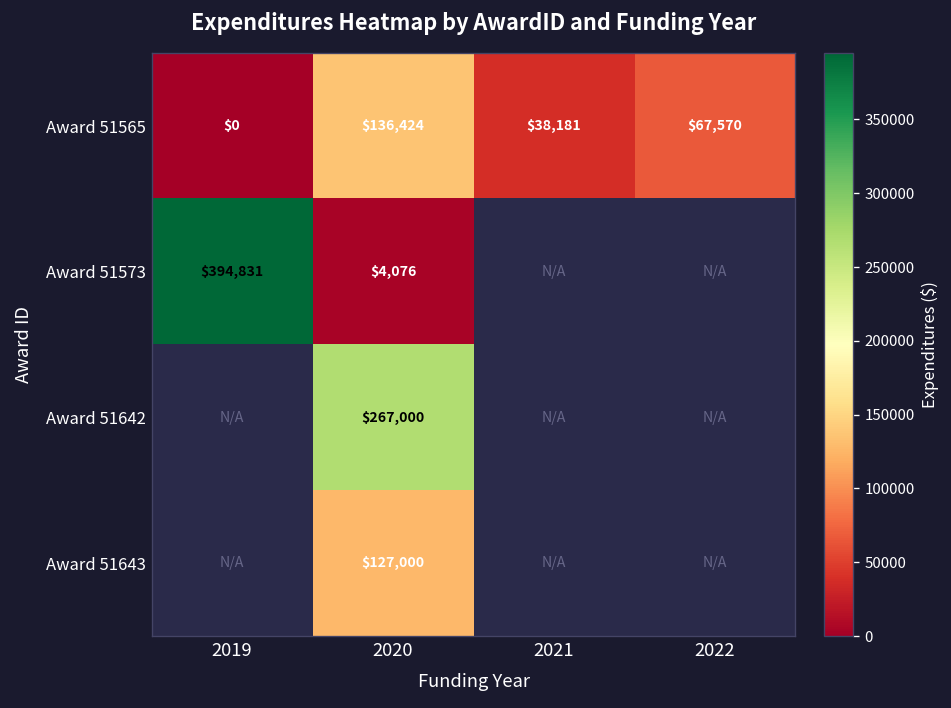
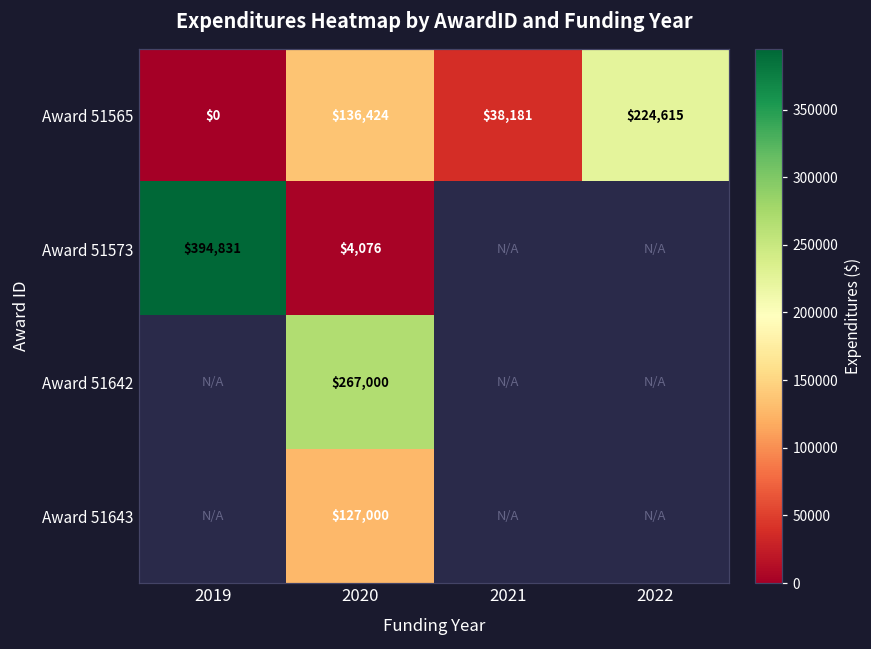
  {
    "Award 51565": {
      "2019": "$0",
      "2020": "$136,424",
      "2021": "$38,181",
-     "2022": "$67,570"
+     "2022": "$224,615"
    },
    "Award 51573": {
      "2019": "$394,831",
      "2020": "$4,076"
    },
    "Award 51642": {
      "2020": "$267,000"
    },
    "Award 51643": {
      "2020": "$127,000"
    }
  }
